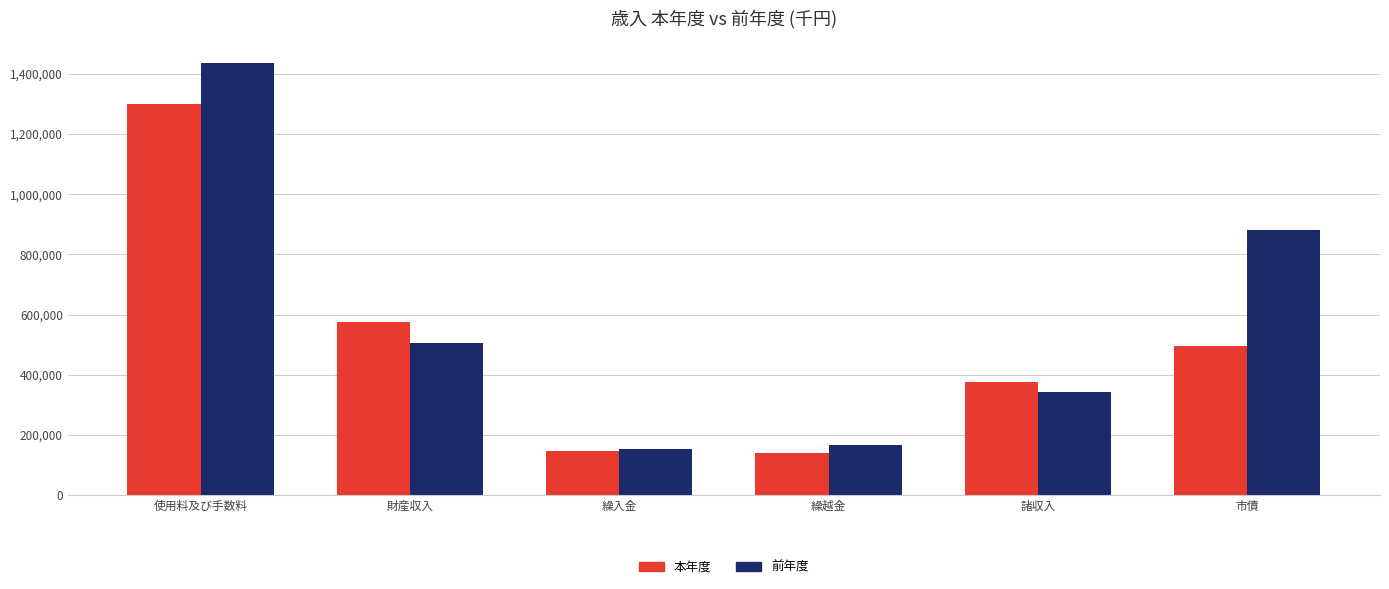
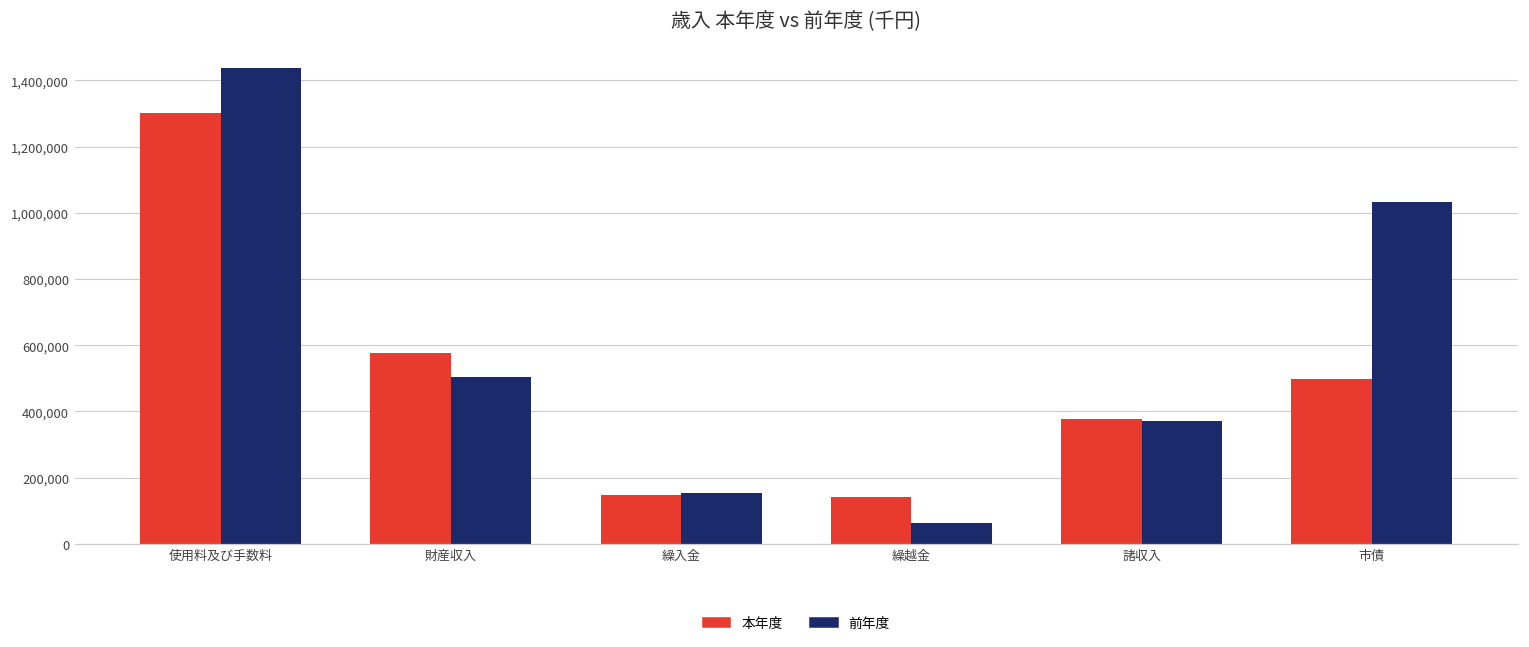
  {
    "本年度": {
      "使用料及び手数料": "1,300,000",
      "財産収入": "580,000",
      "繰入金": "150,000",
      "繰越金": "140,000",
      "諸収入": "380,000",
      "市債": "500,000"
    },
    "前年度": {
      "使用料及び手数料": "1,440,000",
      "財産収入": "500,000",
      "繰入金": "150,000",
-     "繰越金": "170,000",
-     "諸収入": "340,000",
-     "市債": "880,000"
+     "繰越金": "60,000",
+     "諸収入": "370,000",
+     "市債": "1,030,000"
    }
  }
